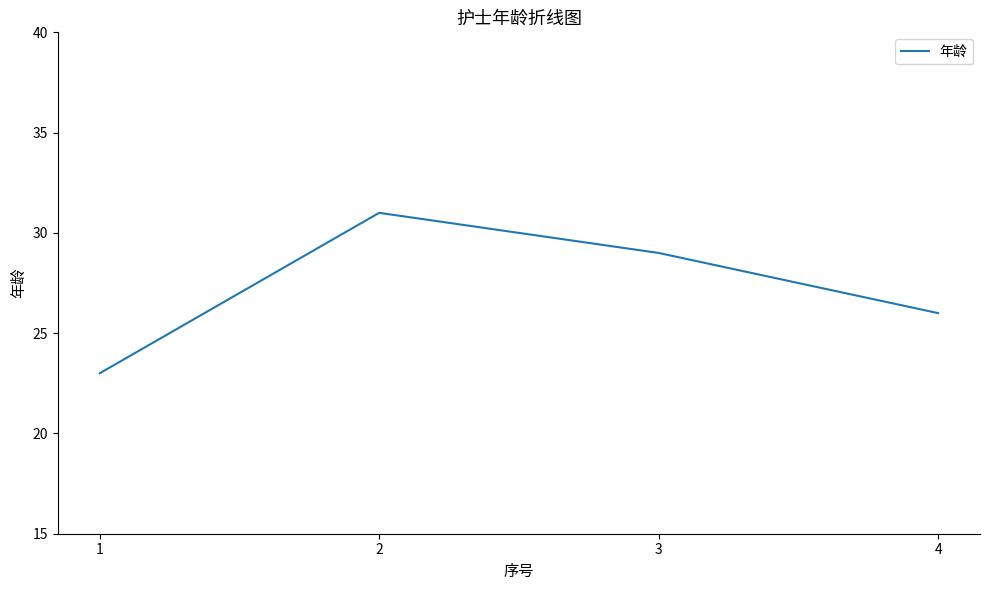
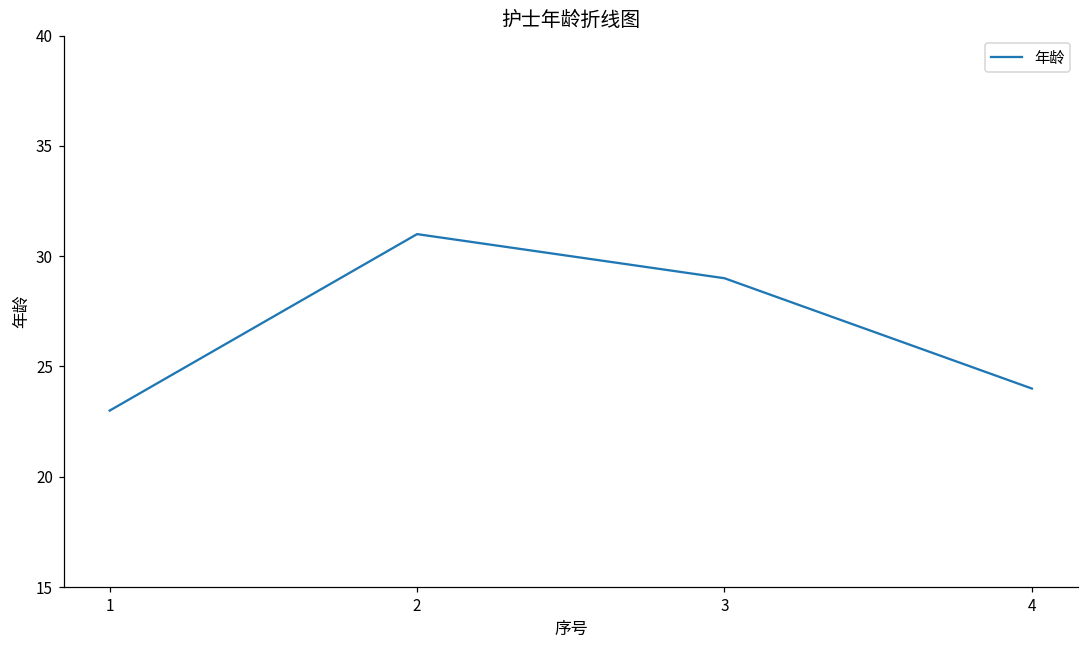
  {
    "1": 23,
    "2": 31,
    "3": 29,
-   "4": 26
+   "4": 24
  }
